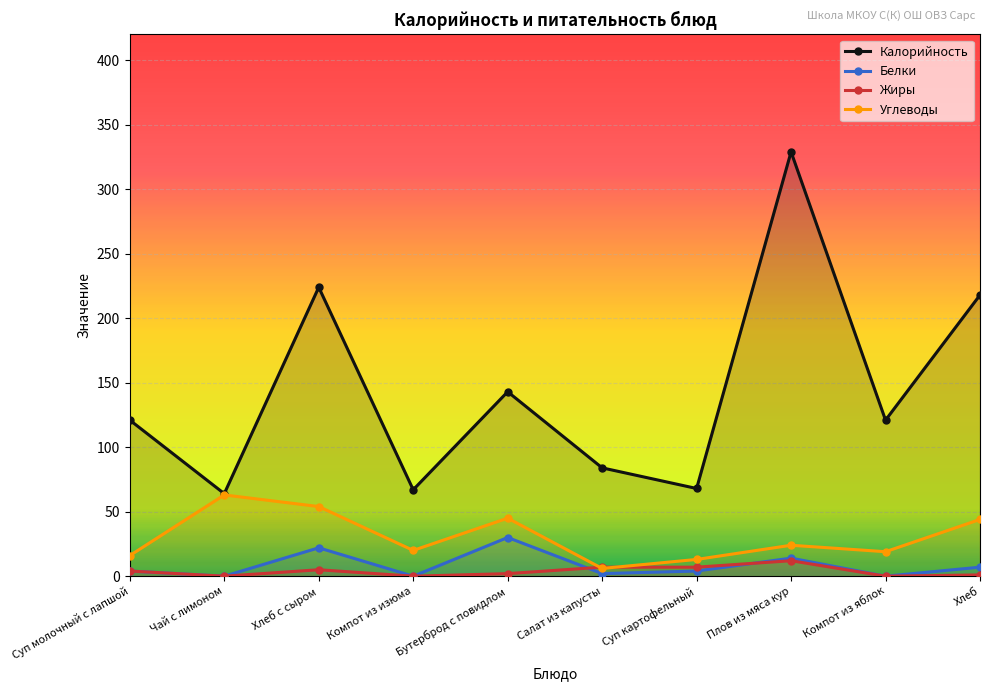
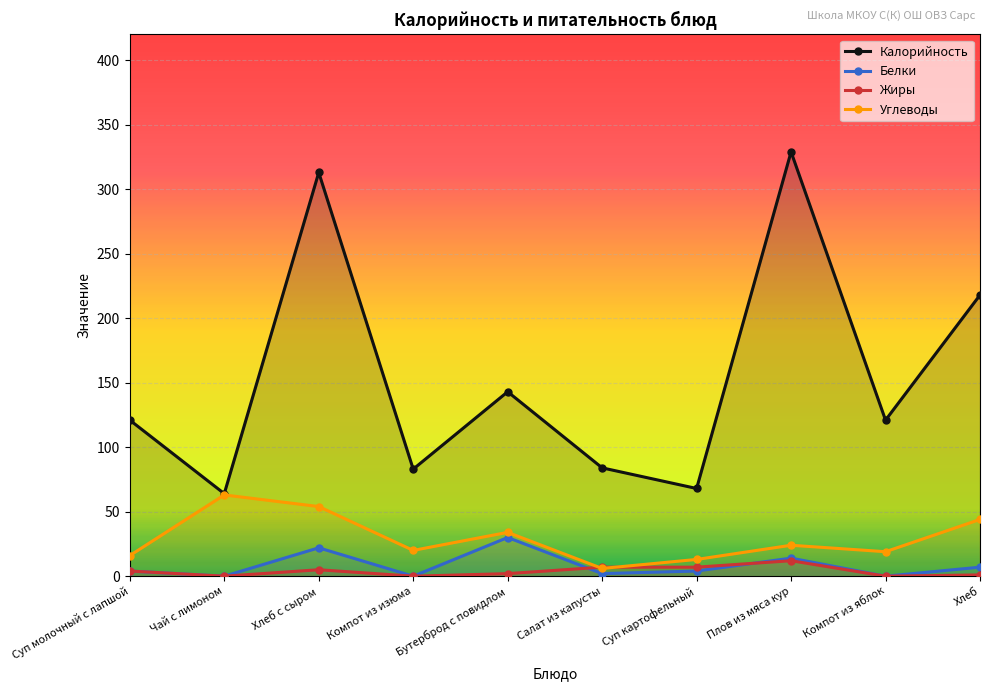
  {
    "Калорийность": {
      "Суп молочный с лапшой": 121,
-     "Хлеб с сыром": 224,
-     "Компот из изюма": 67,
+     "Хлеб с сыром": 313,
+     "Компот из изюма": 83,
      "Бутерброд с повидлом": 143,
      "Салат из капусты": 84,
      "Суп картофельный": 68,
      "Плов из мяса кур": 329,
      "Компот из яблок": 121,
      "Хлеб": 218
    },
    "Белки": {
      "Хлеб с сыром": 22,
      "Бутерброд с повидлом": 30,
      "Салат из капусты": 2,
      "Суп картофельный": 4,
      "Плов из мяса кур": 14,
      "Хлеб": 7
    },
    "Жиры": {
      "Хлеб с сыром": 5,
      "Бутерброд с повидлом": 2,
      "Суп картофельный": 7,
      "Плов из мяса кур": 12,
      "Хлеб": 1
    },
    "Углеводы": {
      "Суп молочный с лапшой": 16,
      "Хлеб с сыром": 54,
      "Компот из изюма": 20,
-     "Бутерброд с повидлом": 45,
+     "Бутерброд с повидлом": 34,
      "Суп картофельный": 13,
      "Плов из мяса кур": 24,
      "Компот из яблок": 19,
      "Хлеб": 44
    }
  }
